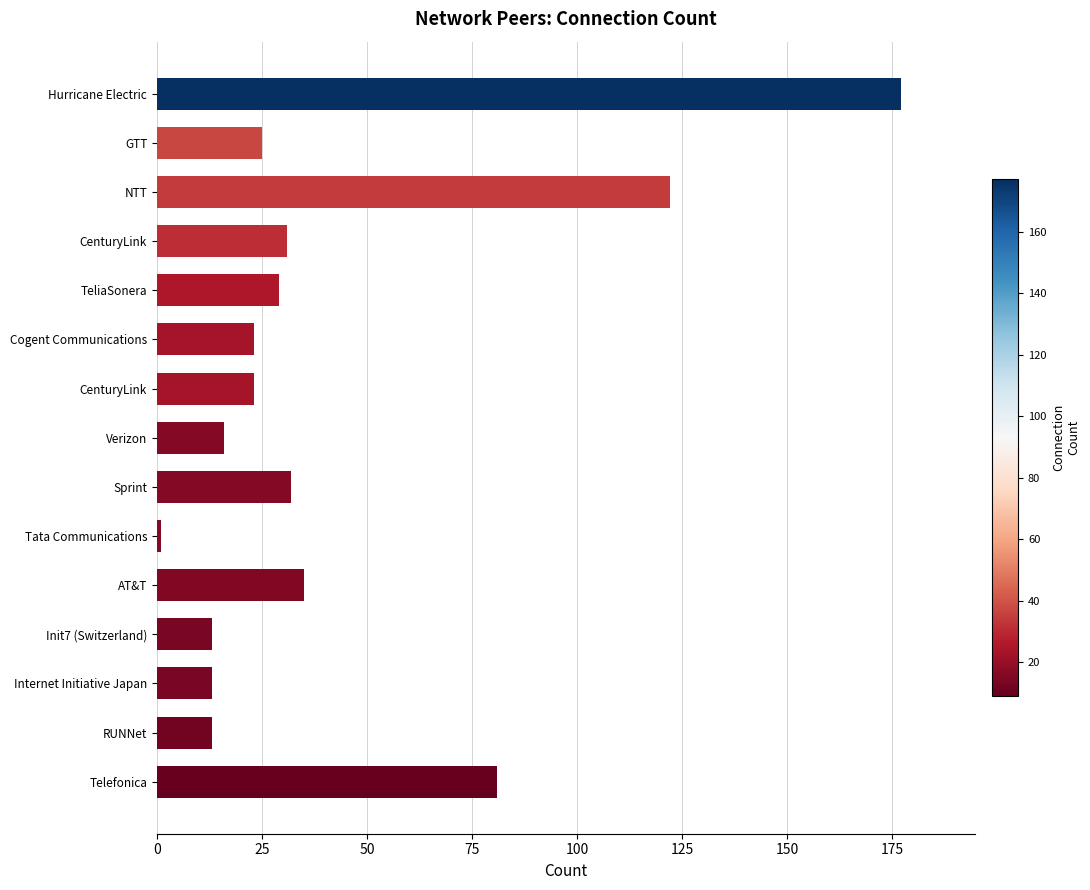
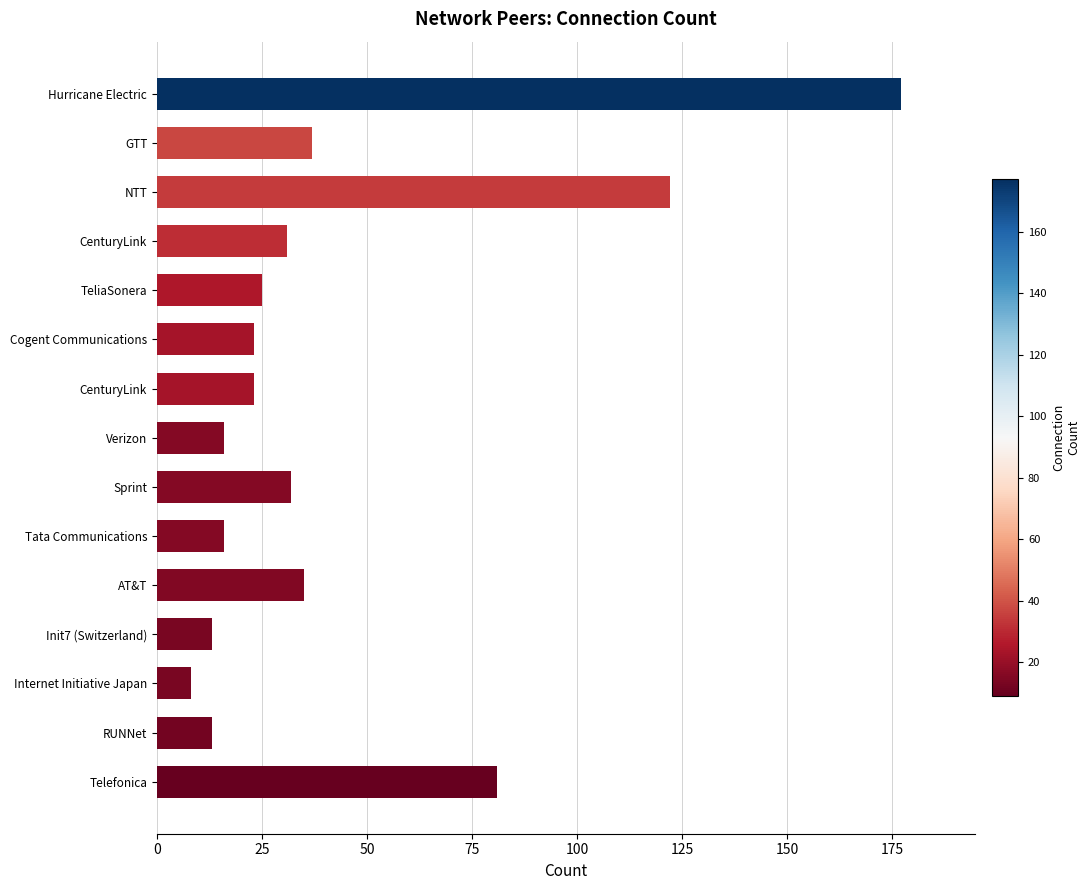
  {
    "Hurricane Electric": 177,
-   "GTT": 25,
+   "GTT": 37,
    "NTT": 122,
-   "TeliaSonera": 29,
+   "TeliaSonera": 25,
    "Cogent Communications": 23,
    "Verizon": 16,
    "Sprint": 32,
-   "Tata Communications": 1,
+   "Tata Communications": 16,
    "AT&T": 35,
    "Init7 (Switzerland)": 13,
-   "Internet Initiative Japan": 13,
+   "Internet Initiative Japan": 8,
    "RUNNet": 13,
    "Telefonica": 81
  }
